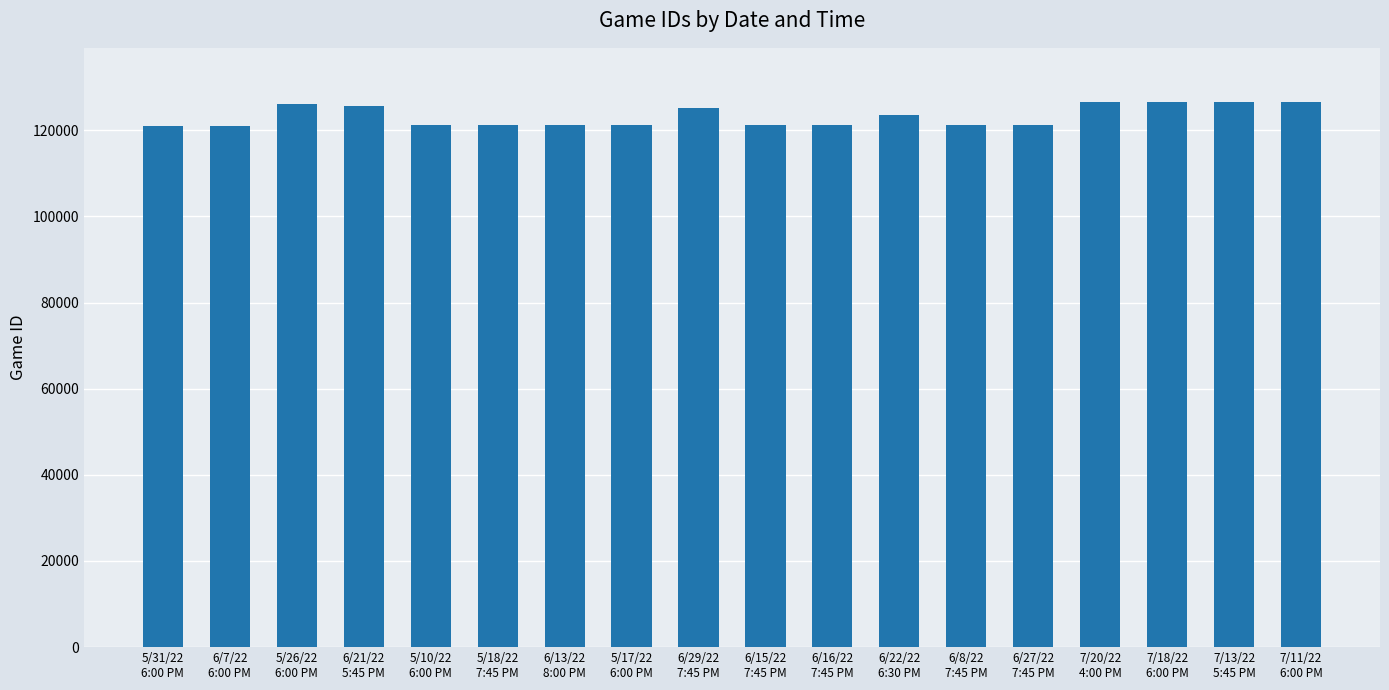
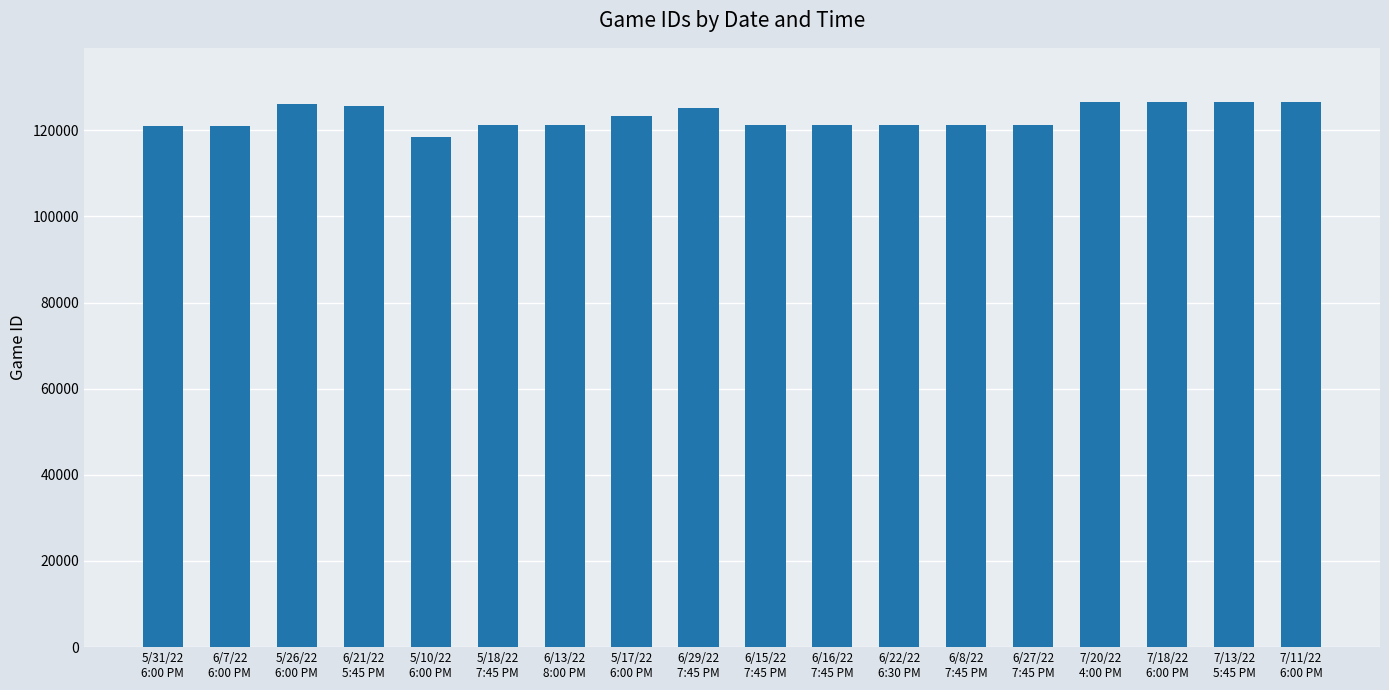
  {
    "5/31/22 6:00 PM": 121000,
    "6/7/22 6:00 PM": 121000,
    "5/26/22 6:00 PM": 126000,
    "6/21/22 5:45 PM": 126000,
-   "5/10/22 6:00 PM": 121000,
+   "5/10/22 6:00 PM": 118000,
    "5/18/22 7:45 PM": 121000,
    "6/13/22 8:00 PM": 121000,
-   "5/17/22 6:00 PM": 121000,
+   "5/17/22 6:00 PM": 123000,
    "6/29/22 7:45 PM": 125000,
    "6/15/22 7:45 PM": 121000,
    "6/16/22 7:45 PM": 121000,
-   "6/22/22 6:30 PM": 124000,
+   "6/22/22 6:30 PM": 121000,
    "6/8/22 7:45 PM": 121000,
    "6/27/22 7:45 PM": 121000,
    "7/20/22 4:00 PM": 126000,
    "7/18/22 6:00 PM": 126000,
    "7/13/22 5:45 PM": 126000,
    "7/11/22 6:00 PM": 126000
  }
